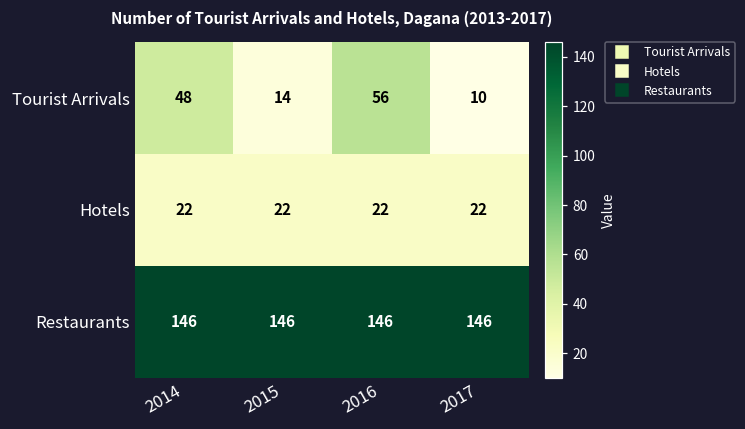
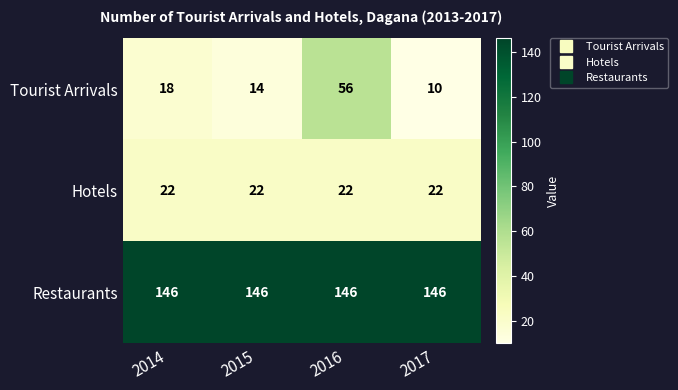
  {
    "Tourist Arrivals": {
-     "2014": 48,
+     "2014": 18,
      "2015": 14,
      "2016": 56,
      "2017": 10
    },
    "Hotels": {
      "2014": 22,
      "2015": 22,
      "2016": 22,
      "2017": 22
    },
    "Restaurants": {
      "2014": 146,
      "2015": 146,
      "2016": 146,
      "2017": 146
    }
  }
